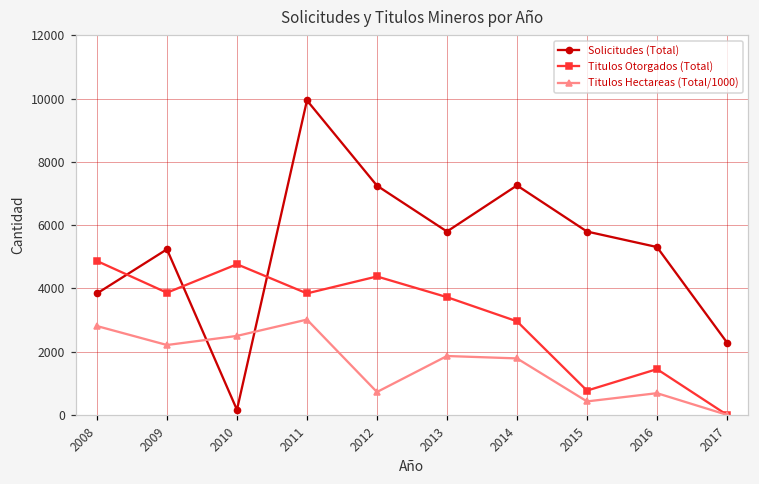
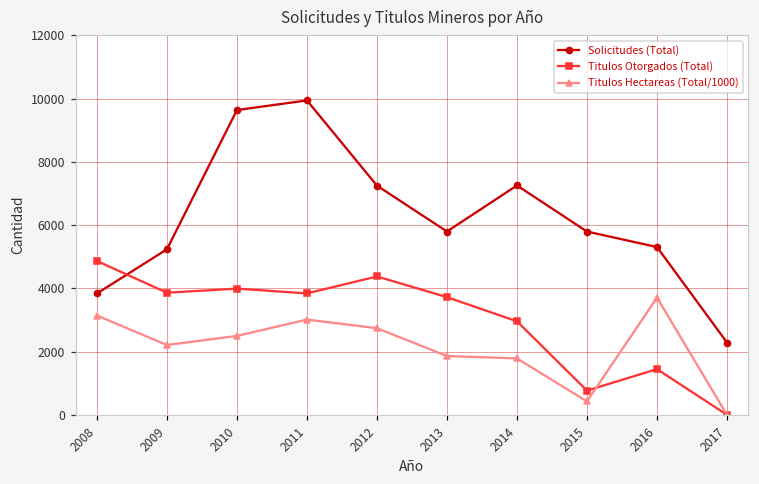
  {
    "Solicitudes (Total)": {
      "2008": 3800,
      "2009": 5200,
-     "2010": 200,
+     "2010": 9600,
      "2011": 9900,
      "2012": 7200,
      "2013": 5800,
      "2014": 7300,
      "2015": 5800,
      "2016": 5300,
      "2017": 2300
    },
    "Titulos Otorgados (Total)": {
      "2008": 4900,
      "2009": 3900,
-     "2010": 4800,
+     "2010": 4000,
      "2011": 3800,
      "2012": 4400,
      "2013": 3700,
      "2014": 3000,
      "2015": 800,
      "2016": 1400
    },
    "Titulos Hectareas (Total/1000)": {
-     "2008": 2800,
+     "2008": 3100,
      "2009": 2200,
      "2010": 2500,
      "2011": 3000,
-     "2012": 700,
+     "2012": 2700,
      "2013": 1900,
      "2014": 1800,
      "2015": 400,
-     "2016": 700
+     "2016": 3700
    }
  }
